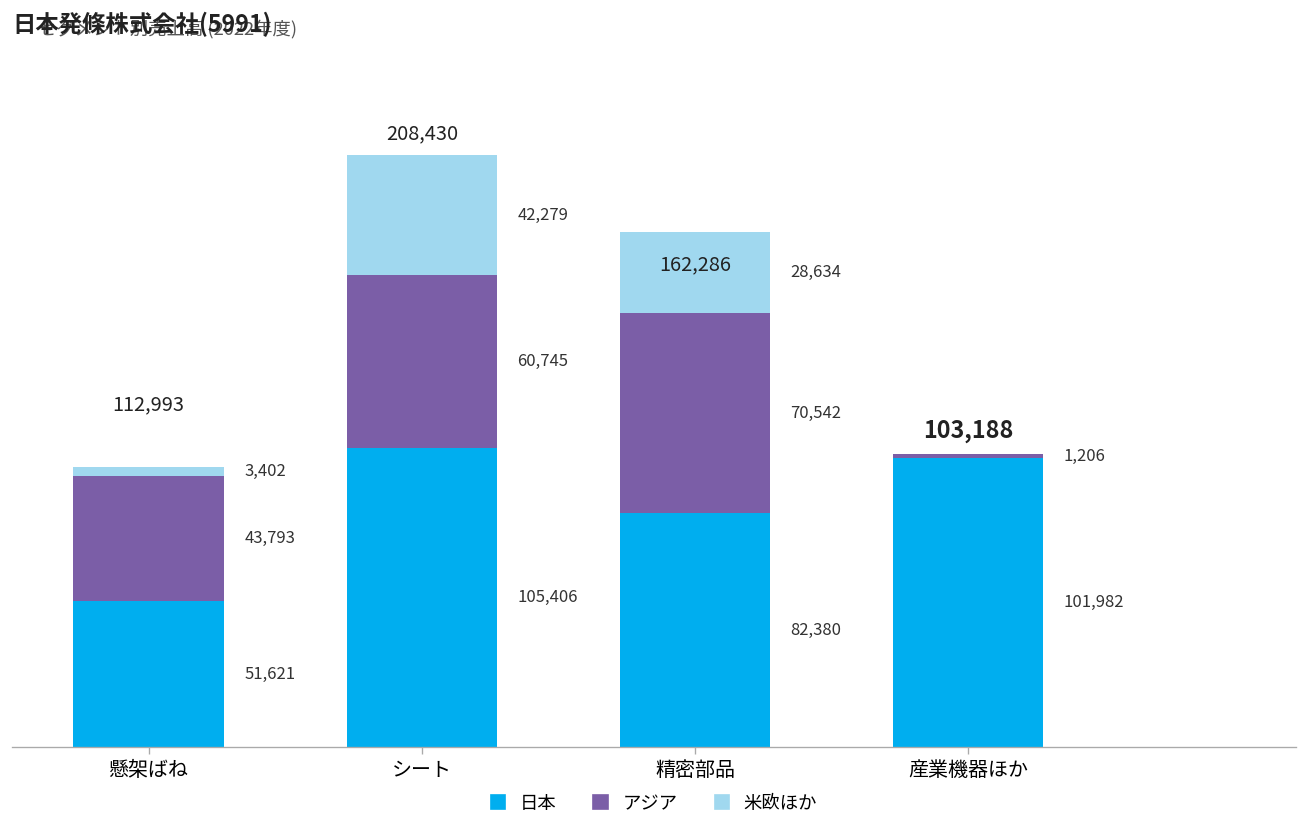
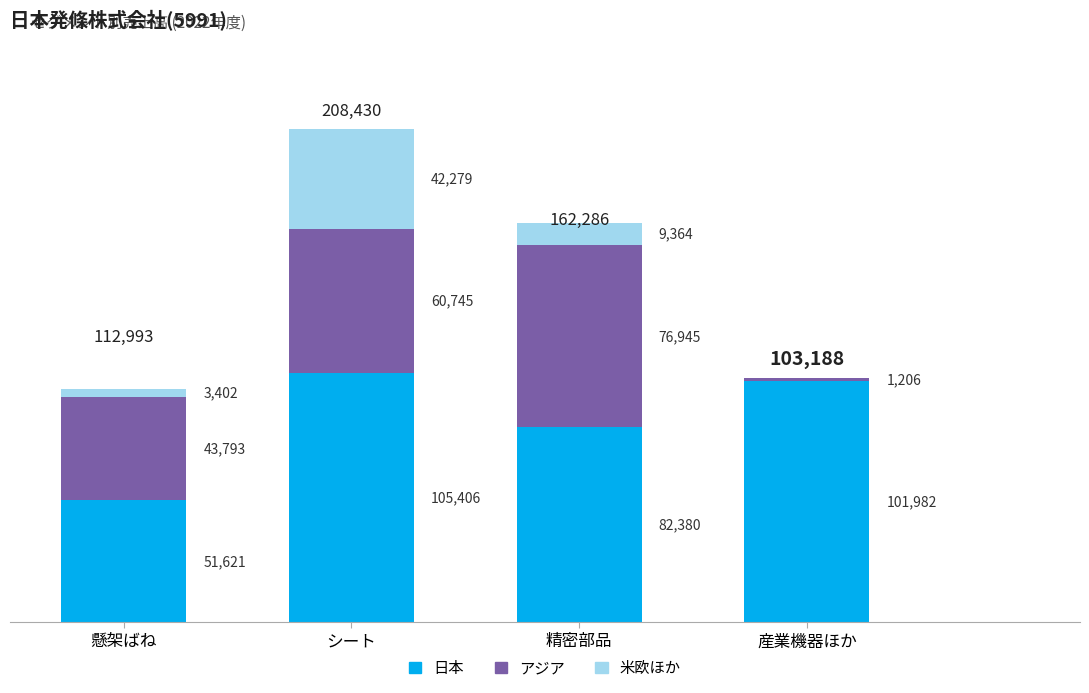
  {
    "アジア": {
-     "精密部品": "70,542"
+     "精密部品": "76,945"
    },
    "米欧ほか": {
-     "精密部品": "28,634"
+     "精密部品": "9,364"
    }
  }
